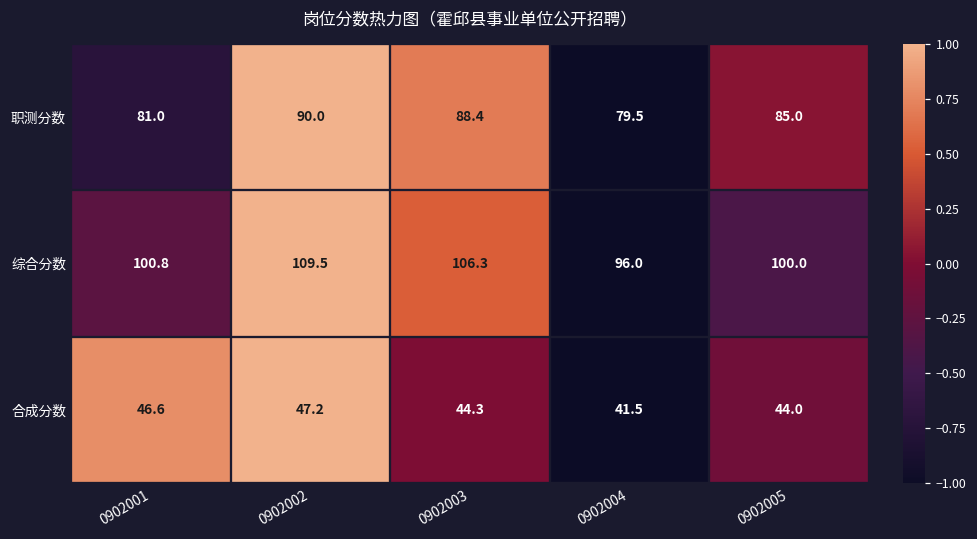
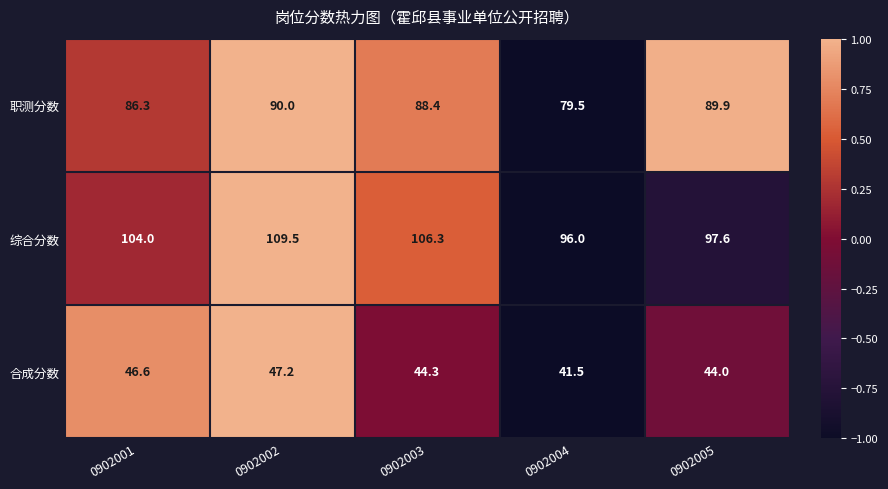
  {
    "职测分数": {
-     "0902001": 81.0,
+     "0902001": 86.3,
      "0902002": 90.0,
      "0902003": 88.4,
      "0902004": 79.5,
-     "0902005": 85.0
+     "0902005": 89.9
    },
    "综合分数": {
-     "0902001": 100.8,
+     "0902001": 104.0,
      "0902002": 109.5,
      "0902003": 106.3,
      "0902004": 96.0,
-     "0902005": 100.0
+     "0902005": 97.6
    },
    "合成分数": {
      "0902001": 46.6,
      "0902002": 47.2,
      "0902003": 44.3,
      "0902004": 41.5,
      "0902005": 44.0
    }
  }
